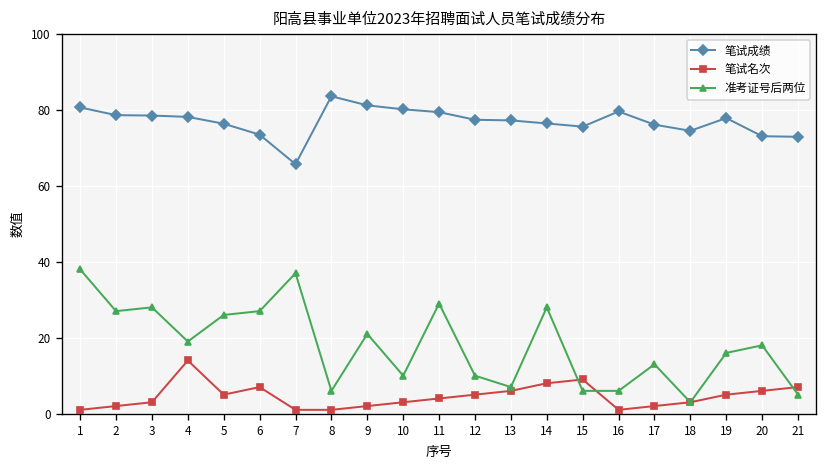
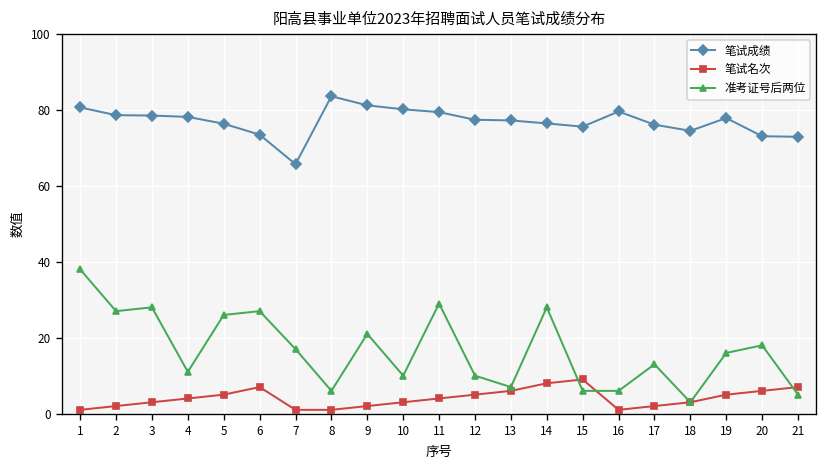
  {
    "笔试成绩": {
      "1": 81,
      "2": 79,
      "3": 79,
      "4": 78,
      "5": 76,
      "6": 73,
      "7": 66,
      "8": 84,
      "9": 81,
      "10": 80,
      "11": 79,
      "12": 77,
      "13": 77,
      "14": 76,
      "15": 76,
      "16": 80,
      "17": 76,
      "18": 75,
      "19": 78,
      "20": 73,
      "21": 73
    },
    "笔试名次": {
      "1": 1,
      "2": 2,
      "3": 3,
-     "4": 14,
+     "4": 4,
      "5": 5,
      "6": 7,
      "7": 1,
      "8": 1,
      "9": 2,
      "10": 3,
      "11": 4,
      "12": 5,
      "13": 6,
      "14": 8,
      "15": 9,
      "16": 1,
      "17": 2,
      "19": 5,
      "20": 6,
      "21": 7
    },
    "准考证号后两位": {
      "1": 38,
      "2": 27,
      "3": 28,
-     "4": 19,
+     "4": 11,
      "5": 26,
      "6": 27,
-     "7": 37,
+     "7": 17,
      "8": 6,
      "9": 21,
      "10": 10,
      "11": 29,
      "12": 10,
      "13": 7,
      "14": 28,
      "15": 6,
      "16": 6,
      "17": 13,
      "19": 16,
      "20": 18,
      "21": 5
    }
  }
